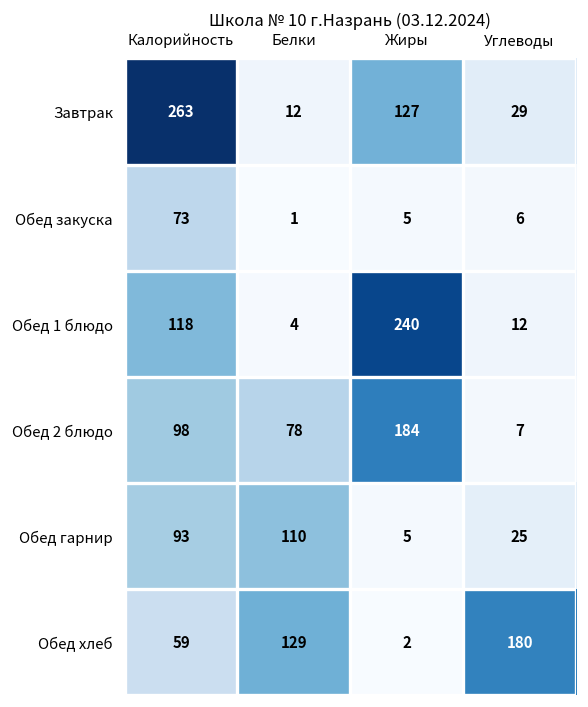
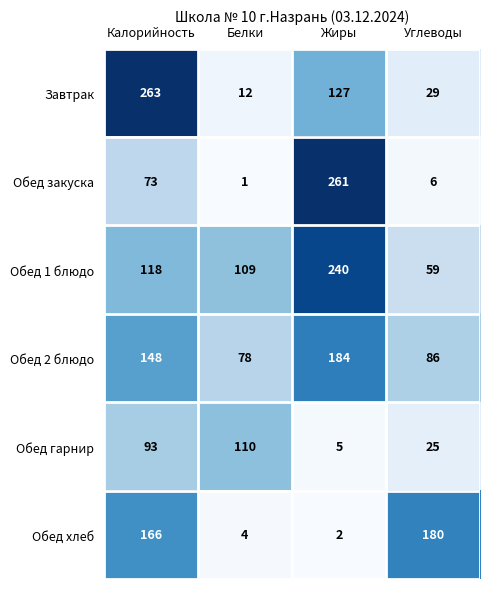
  {
    "Завтрак": {
      "Калорийность": 263,
      "Белки": 12,
      "Жиры": 127,
      "Углеводы": 29
    },
    "Обед закуска": {
      "Калорийность": 73,
      "Белки": 1,
-     "Жиры": 5,
+     "Жиры": 261,
      "Углеводы": 6
    },
    "Обед 1 блюдо": {
      "Калорийность": 118,
-     "Белки": 4,
+     "Белки": 109,
      "Жиры": 240,
-     "Углеводы": 12
+     "Углеводы": 59
    },
    "Обед 2 блюдо": {
-     "Калорийность": 98,
+     "Калорийность": 148,
      "Белки": 78,
      "Жиры": 184,
-     "Углеводы": 7
+     "Углеводы": 86
    },
    "Обед гарнир": {
      "Калорийность": 93,
      "Белки": 110,
      "Жиры": 5,
      "Углеводы": 25
    },
    "Обед хлеб": {
-     "Калорийность": 59,
-     "Белки": 129,
+     "Калорийность": 166,
+     "Белки": 4,
      "Жиры": 2,
      "Углеводы": 180
    }
  }
